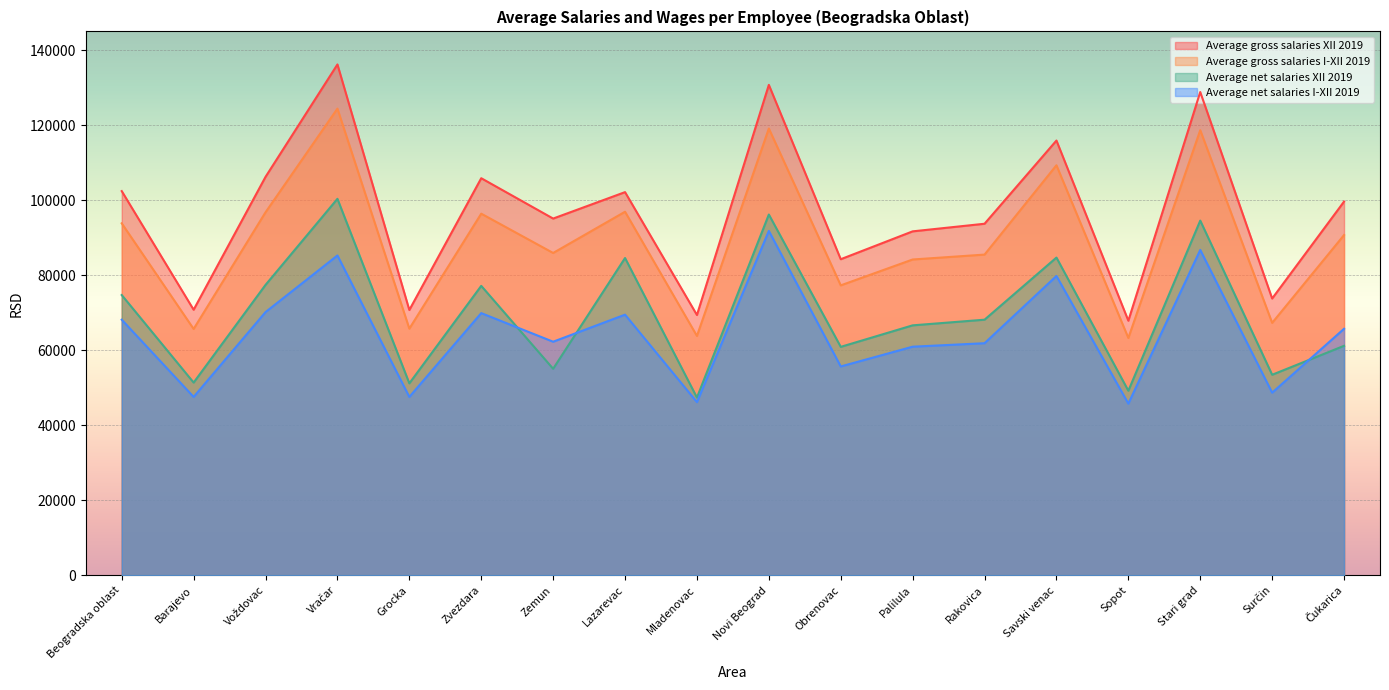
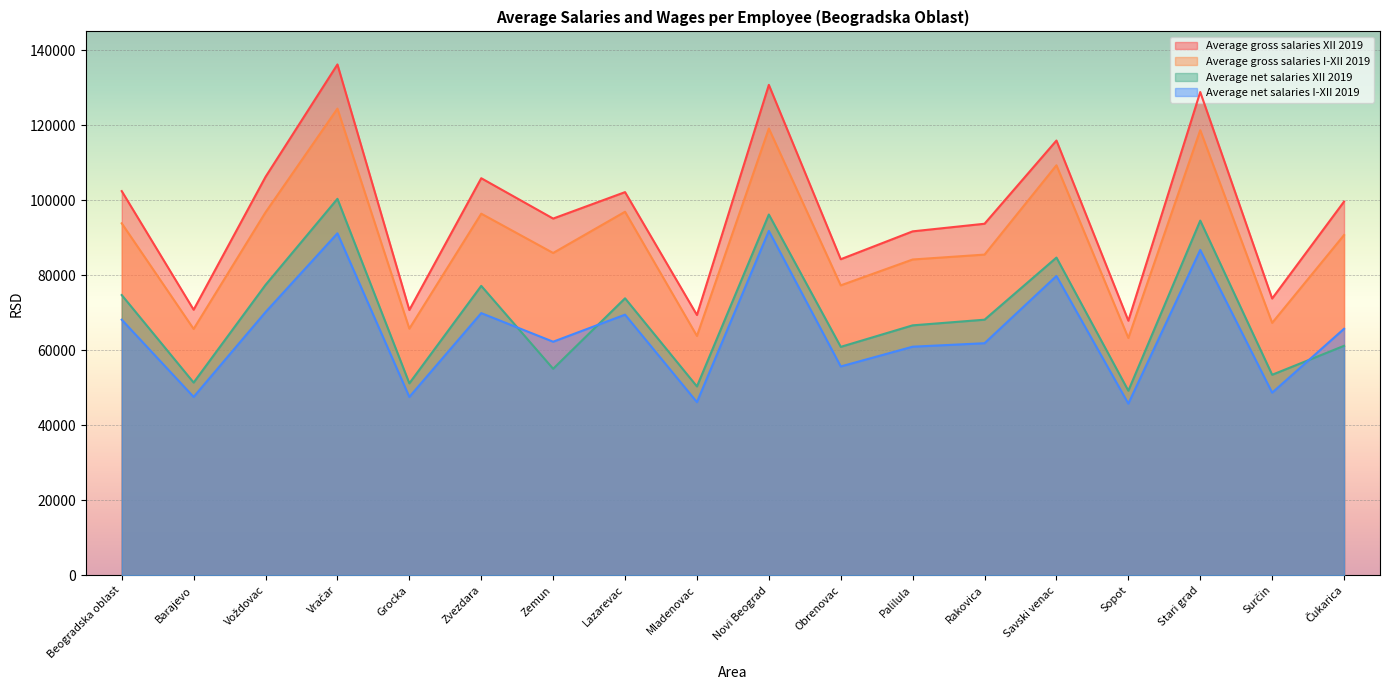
  {
    "Average net salaries XII 2019": {
      "Beogradska oblast": 75000,
      "Barajevo": 51000,
      "Voždovac": 77000,
      "Vračar": 100000,
      "Grocka": 51000,
      "Zvezdara": 77000,
      "Zemun": 55000,
-     "Lazarevac": 85000,
-     "Mladenovac": 47000,
+     "Lazarevac": 74000,
+     "Mladenovac": 50000,
      "Novi Beograd": 96000,
      "Obrenovac": 61000,
      "Palilula": 67000,
      "Rakovica": 68000,
      "Savski venac": 85000,
      "Sopot": 49000,
      "Stari grad": 95000,
      "Surčin": 53000,
      "Čukarica": 61000
    },
    "Average net salaries I-XII 2019": {
      "Beogradska oblast": 68000,
      "Barajevo": 48000,
      "Voždovac": 70000,
-     "Vračar": 85000,
+     "Vračar": 91000,
      "Grocka": 48000,
      "Zvezdara": 70000,
      "Zemun": 62000,
      "Lazarevac": 69000,
      "Mladenovac": 46000,
      "Novi Beograd": 92000,
      "Obrenovac": 56000,
      "Palilula": 61000,
      "Rakovica": 62000,
      "Savski venac": 80000,
      "Sopot": 46000,
      "Stari grad": 87000,
      "Surčin": 49000,
      "Čukarica": 66000
    }
  }
